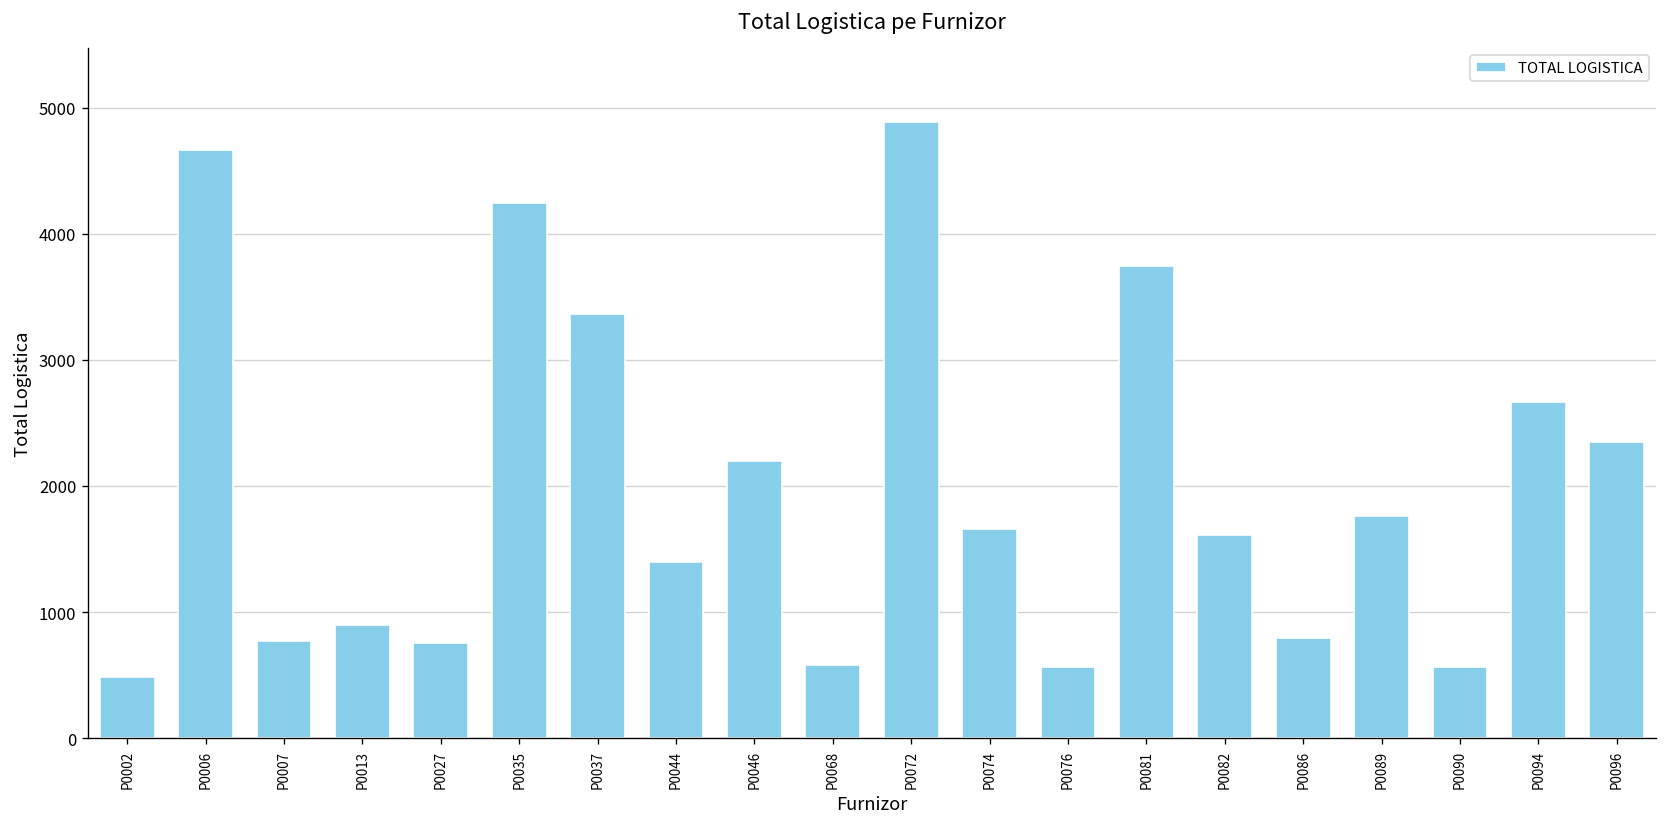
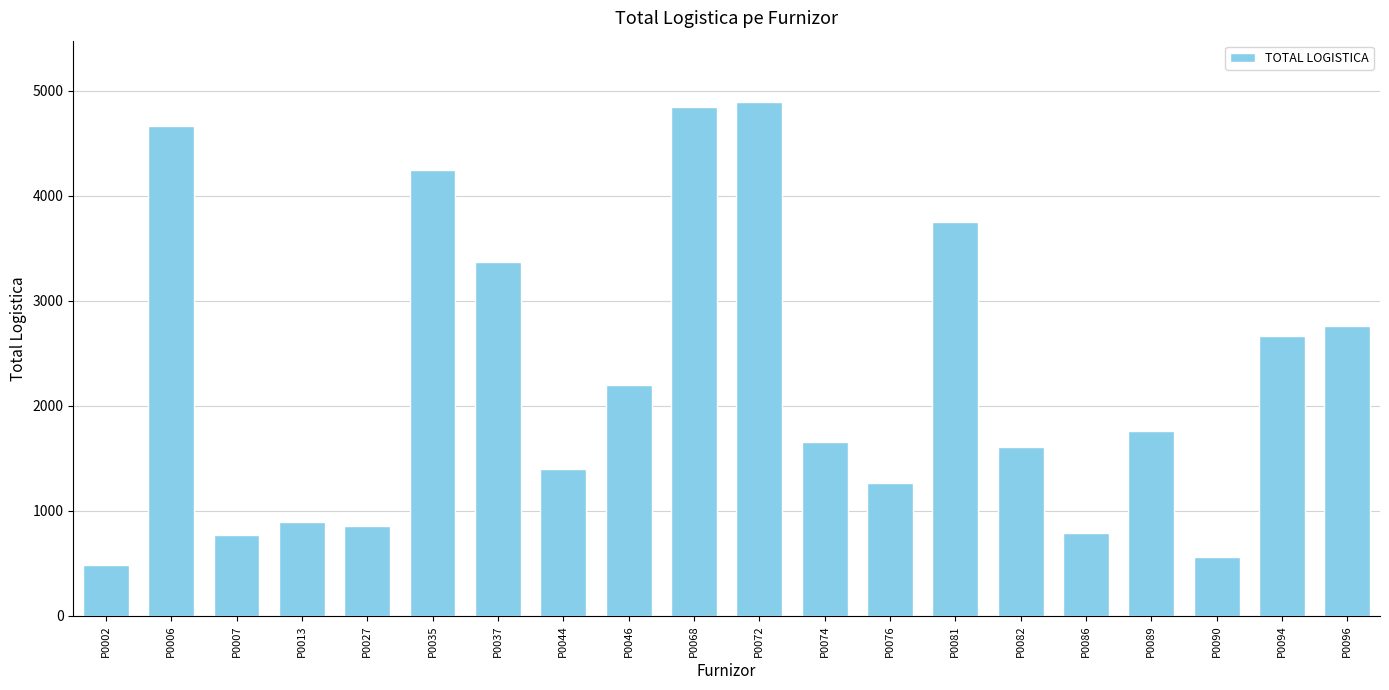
  {
    "P0002": 480,
    "P0006": 4660,
    "P0007": 770,
    "P0013": 900,
-   "P0027": 760,
+   "P0027": 850,
    "P0035": 4240,
    "P0037": 3370,
    "P0044": 1400,
    "P0046": 2200,
-   "P0068": 580,
+   "P0068": 4840,
    "P0072": 4890,
    "P0074": 1660,
-   "P0076": 570,
+   "P0076": 1270,
    "P0081": 3740,
    "P0082": 1610,
    "P0086": 790,
    "P0089": 1760,
    "P0090": 560,
    "P0094": 2660,
-   "P0096": 2350
+   "P0096": 2750
  }
